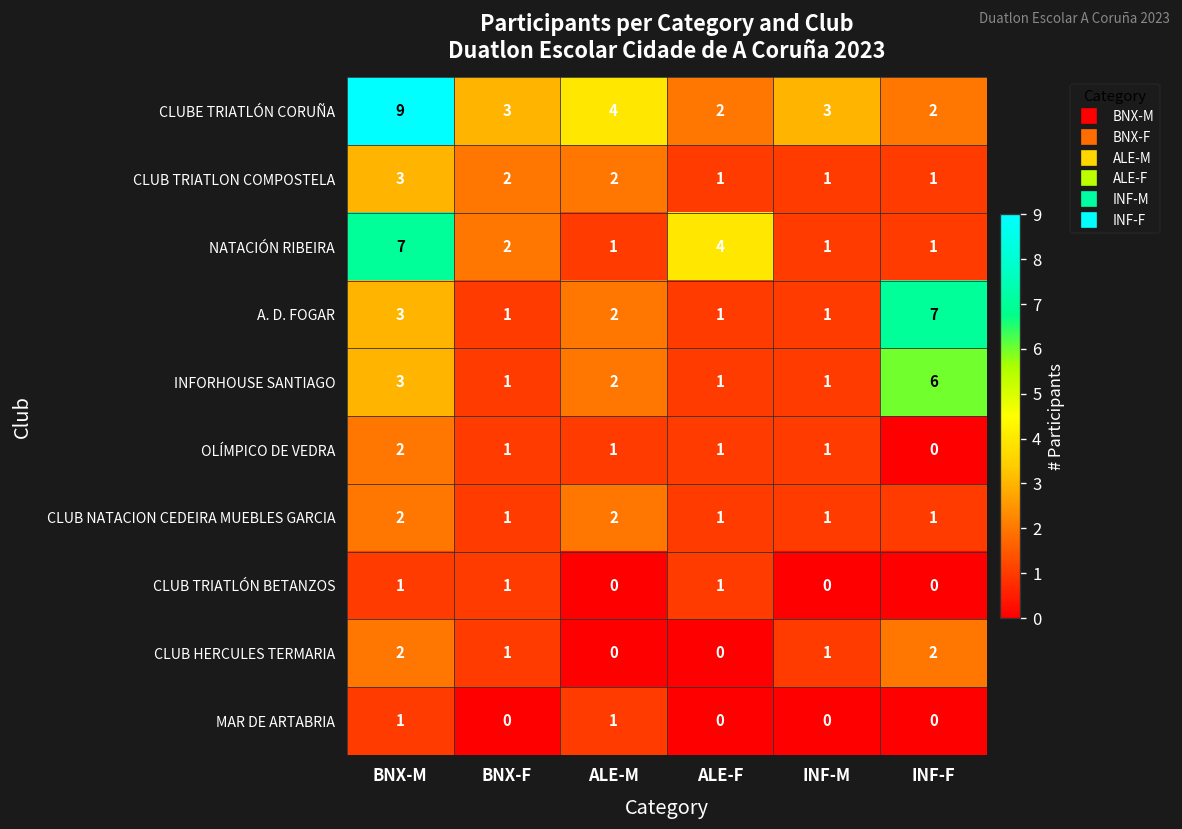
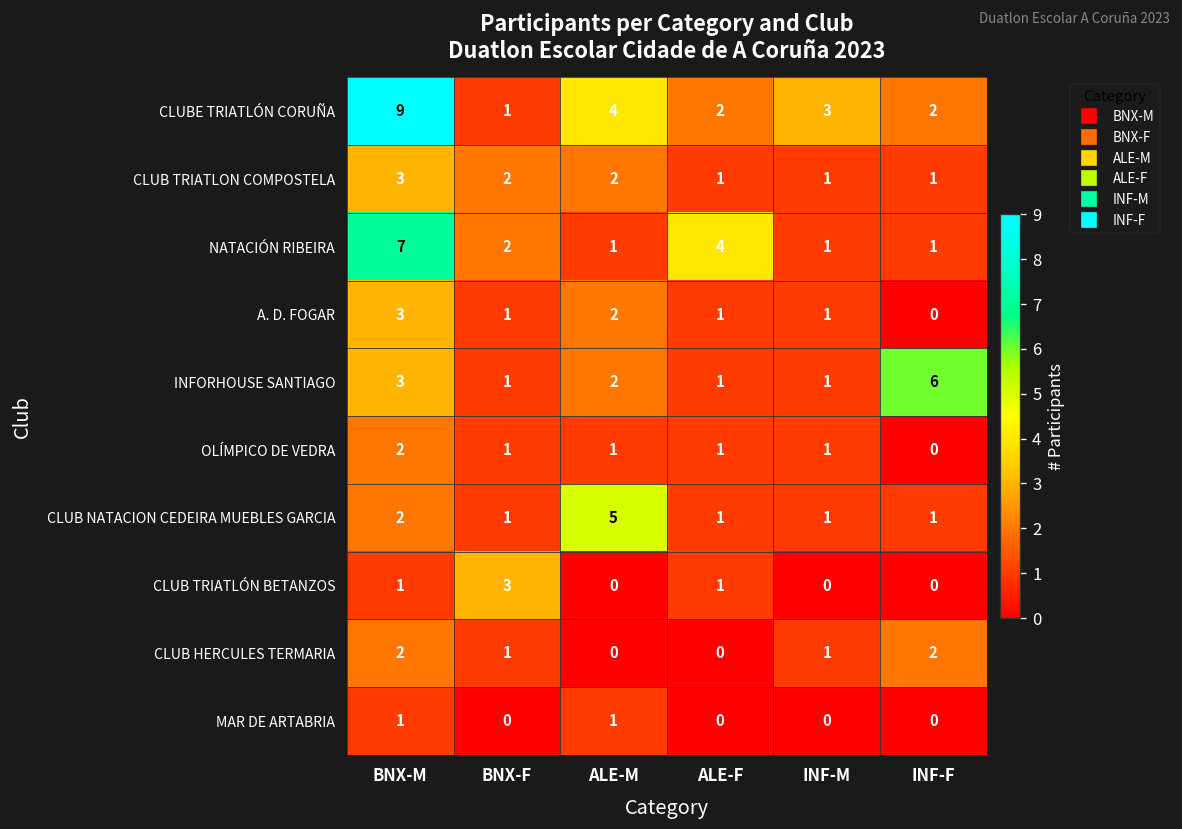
  {
    "CLUBE TRIATLÓN CORUÑA": {
      "BNX-M": 9,
-     "BNX-F": 3,
+     "BNX-F": 1,
      "ALE-M": 4,
      "ALE-F": 2,
      "INF-M": 3,
      "INF-F": 2
    },
    "CLUB TRIATLON COMPOSTELA": {
      "BNX-M": 3,
      "BNX-F": 2,
      "ALE-M": 2,
      "ALE-F": 1,
      "INF-M": 1,
      "INF-F": 1
    },
    "NATACIÓN RIBEIRA": {
      "BNX-M": 7,
      "BNX-F": 2,
      "ALE-M": 1,
      "ALE-F": 4,
      "INF-M": 1,
      "INF-F": 1
    },
    "A. D. FOGAR": {
      "BNX-M": 3,
      "BNX-F": 1,
      "ALE-M": 2,
      "ALE-F": 1,
      "INF-M": 1,
-     "INF-F": 7
+     "INF-F": 0
    },
    "INFORHOUSE SANTIAGO": {
      "BNX-M": 3,
      "BNX-F": 1,
      "ALE-M": 2,
      "ALE-F": 1,
      "INF-M": 1,
      "INF-F": 6
    },
    "OLÍMPICO DE VEDRA": {
      "BNX-M": 2,
      "BNX-F": 1,
      "ALE-M": 1,
      "ALE-F": 1,
      "INF-M": 1,
      "INF-F": 0
    },
    "CLUB NATACION CEDEIRA MUEBLES GARCIA": {
      "BNX-M": 2,
      "BNX-F": 1,
-     "ALE-M": 2,
+     "ALE-M": 5,
      "ALE-F": 1,
      "INF-M": 1,
      "INF-F": 1
    },
    "CLUB TRIATLÓN BETANZOS": {
      "BNX-M": 1,
-     "BNX-F": 1,
+     "BNX-F": 3,
      "ALE-M": 0,
      "ALE-F": 1,
      "INF-M": 0,
      "INF-F": 0
    },
    "CLUB HERCULES TERMARIA": {
      "BNX-M": 2,
      "BNX-F": 1,
      "ALE-M": 0,
      "ALE-F": 0,
      "INF-M": 1,
      "INF-F": 2
    },
    "MAR DE ARTABRIA": {
      "BNX-M": 1,
      "BNX-F": 0,
      "ALE-M": 1,
      "ALE-F": 0,
      "INF-M": 0,
      "INF-F": 0
    }
  }
